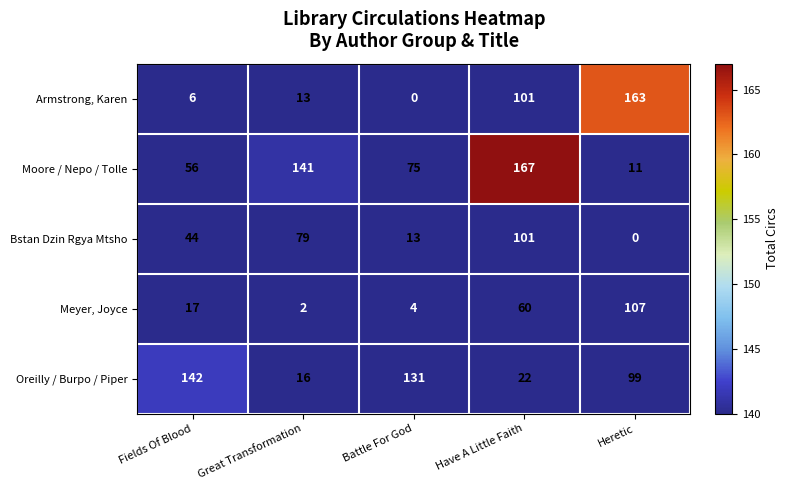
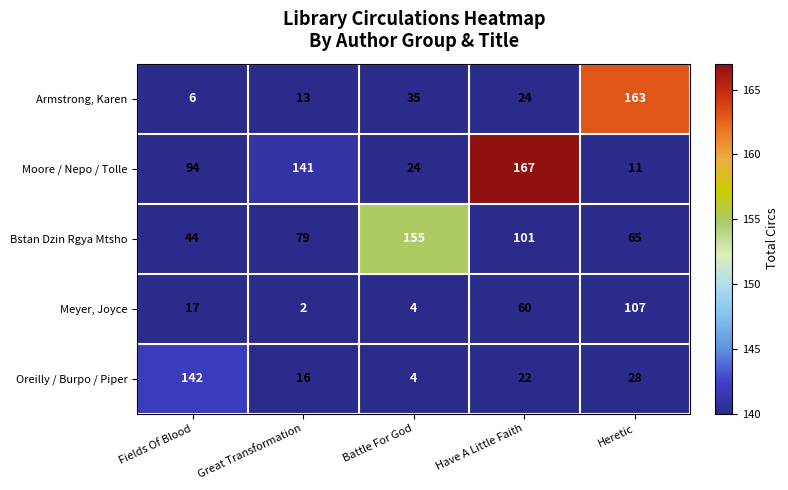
  {
    "Armstrong, Karen": {
      "Fields Of Blood": 6,
      "Great Transformation": 13,
-     "Battle For God": 0,
-     "Have A Little Faith": 101,
+     "Battle For God": 35,
+     "Have A Little Faith": 24,
      "Heretic": 163
    },
    "Moore / Nepo / Tolle": {
-     "Fields Of Blood": 56,
+     "Fields Of Blood": 94,
      "Great Transformation": 141,
-     "Battle For God": 75,
+     "Battle For God": 24,
      "Have A Little Faith": 167,
      "Heretic": 11
    },
    "Bstan Dzin Rgya Mtsho": {
      "Fields Of Blood": 44,
      "Great Transformation": 79,
-     "Battle For God": 13,
+     "Battle For God": 155,
      "Have A Little Faith": 101,
-     "Heretic": 0
+     "Heretic": 65
    },
    "Meyer, Joyce": {
      "Fields Of Blood": 17,
      "Great Transformation": 2,
      "Battle For God": 4,
      "Have A Little Faith": 60,
      "Heretic": 107
    },
    "Oreilly / Burpo / Piper": {
      "Fields Of Blood": 142,
      "Great Transformation": 16,
-     "Battle For God": 131,
+     "Battle For God": 4,
      "Have A Little Faith": 22,
-     "Heretic": 99
+     "Heretic": 28
    }
  }
